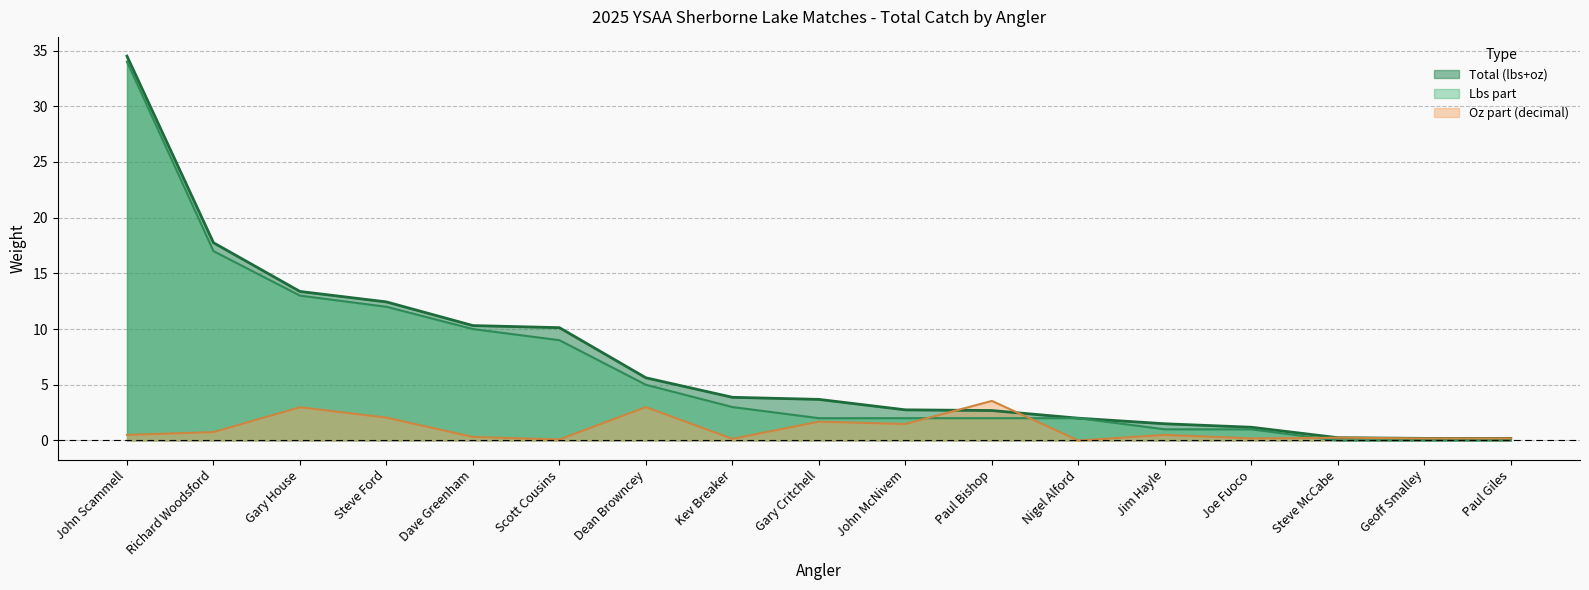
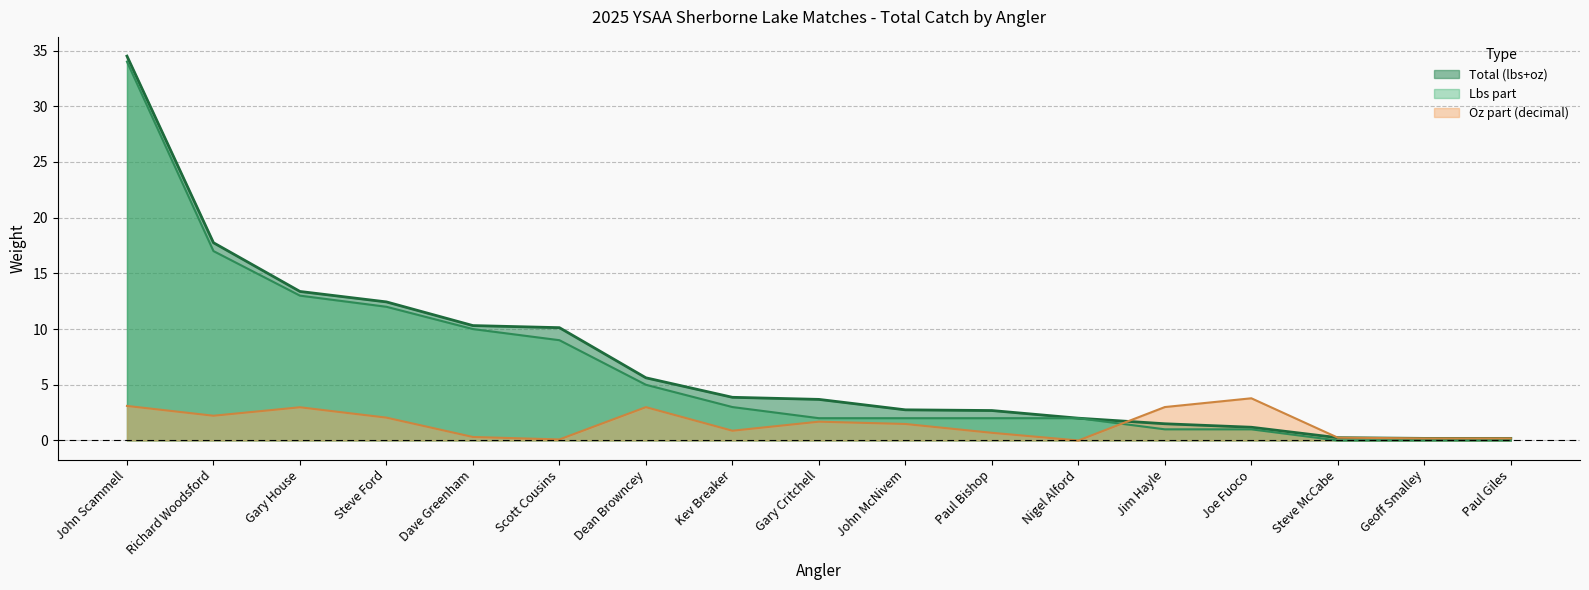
  {
    "Oz part (decimal)": {
-     "John Scammell": 0.5,
-     "Richard Woodsford": 0.8,
+     "John Scammell": 3.1,
+     "Richard Woodsford": 2.2,
      "Gary House": 3.0,
      "Steve Ford": 2.0,
      "Dave Greenham": 0.3,
      "Scott Cousins": 0.1,
      "Dean Browncey": 3.0,
-     "Kev Breaker": 0.1,
+     "Kev Breaker": 0.9,
      "Gary Critchell": 1.7,
      "John McNivem": 1.5,
-     "Paul Bishop": 3.6,
+     "Paul Bishop": 0.7,
      "Nigel Alford": 0.0,
-     "Jim Hayle": 0.5,
-     "Joe Fuoco": 0.2
+     "Jim Hayle": 3.0,
+     "Joe Fuoco": 3.8
    }
  }
